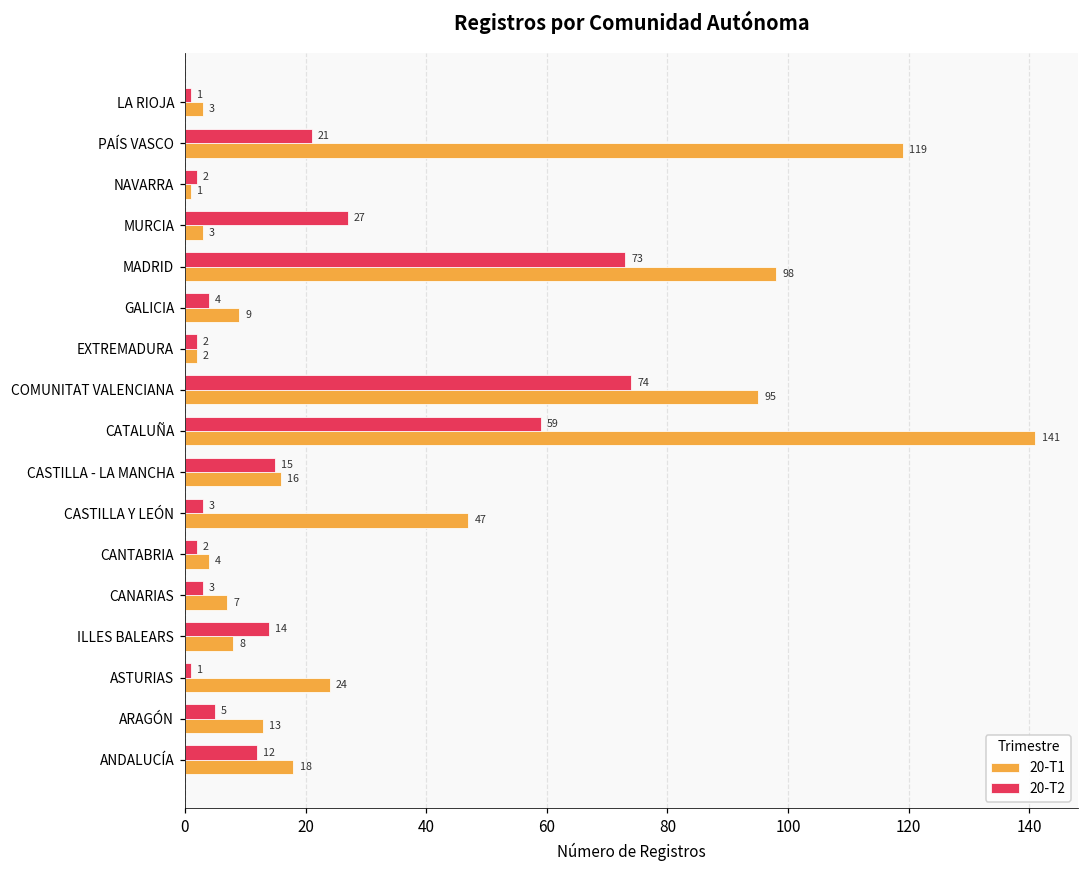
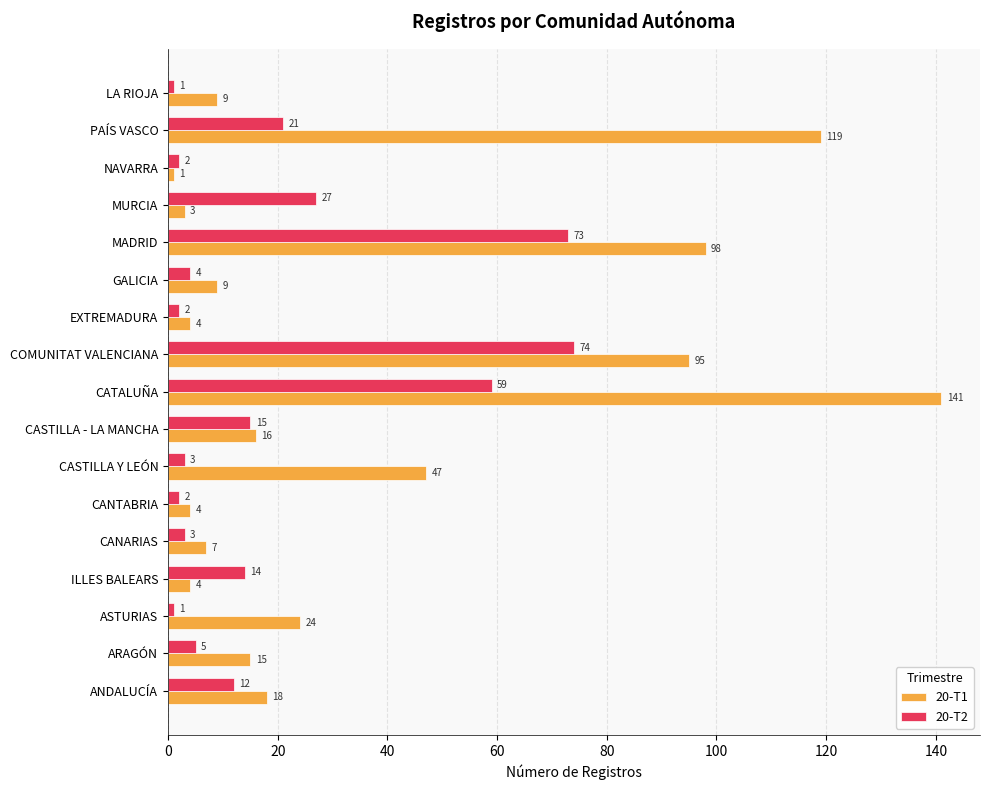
  {
    "20-T1": {
-     "LA RIOJA": 3,
+     "LA RIOJA": 9,
      "PAÍS VASCO": 119,
      "NAVARRA": 1,
      "MURCIA": 3,
      "MADRID": 98,
      "GALICIA": 9,
-     "EXTREMADURA": 2,
+     "EXTREMADURA": 4,
      "COMUNITAT VALENCIANA": 95,
      "CATALUÑA": 141,
      "CASTILLA - LA MANCHA": 16,
      "CASTILLA Y LEÓN": 47,
      "CANTABRIA": 4,
      "CANARIAS": 7,
-     "ILLES BALEARS": 8,
+     "ILLES BALEARS": 4,
      "ASTURIAS": 24,
-     "ARAGÓN": 13,
+     "ARAGÓN": 15,
      "ANDALUCÍA": 18
    },
    "20-T2": {
      "LA RIOJA": 1,
      "PAÍS VASCO": 21,
      "NAVARRA": 2,
      "MURCIA": 27,
      "MADRID": 73,
      "GALICIA": 4,
      "EXTREMADURA": 2,
      "COMUNITAT VALENCIANA": 74,
      "CATALUÑA": 59,
      "CASTILLA - LA MANCHA": 15,
      "CASTILLA Y LEÓN": 3,
      "CANTABRIA": 2,
      "CANARIAS": 3,
      "ILLES BALEARS": 14,
      "ASTURIAS": 1,
      "ARAGÓN": 5,
      "ANDALUCÍA": 12
    }
  }
